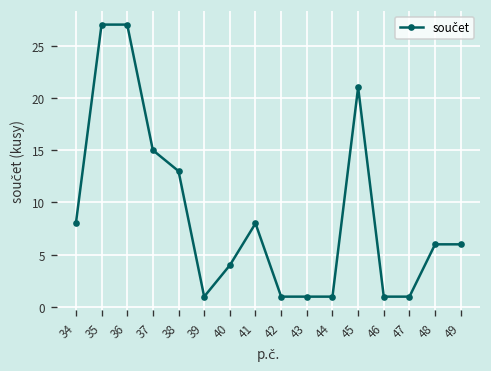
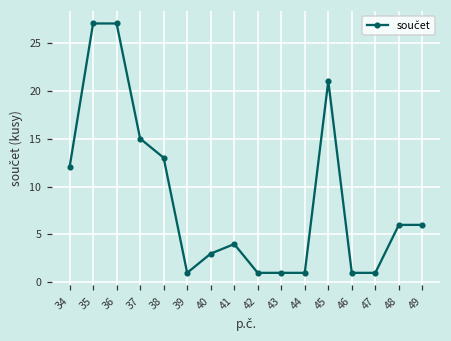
  {
-   "34": 8,
+   "34": 12,
    "35": 27,
    "36": 27,
    "37": 15,
    "38": 13,
    "39": 1,
-   "40": 4,
-   "41": 8,
+   "40": 3,
+   "41": 4,
    "42": 1,
    "43": 1,
    "44": 1,
    "45": 21,
    "46": 1,
    "47": 1,
    "48": 6,
    "49": 6
  }
